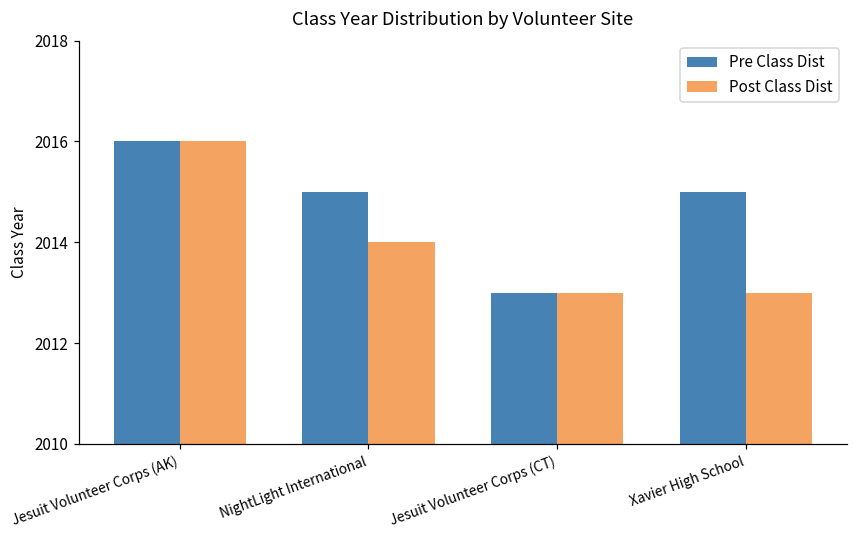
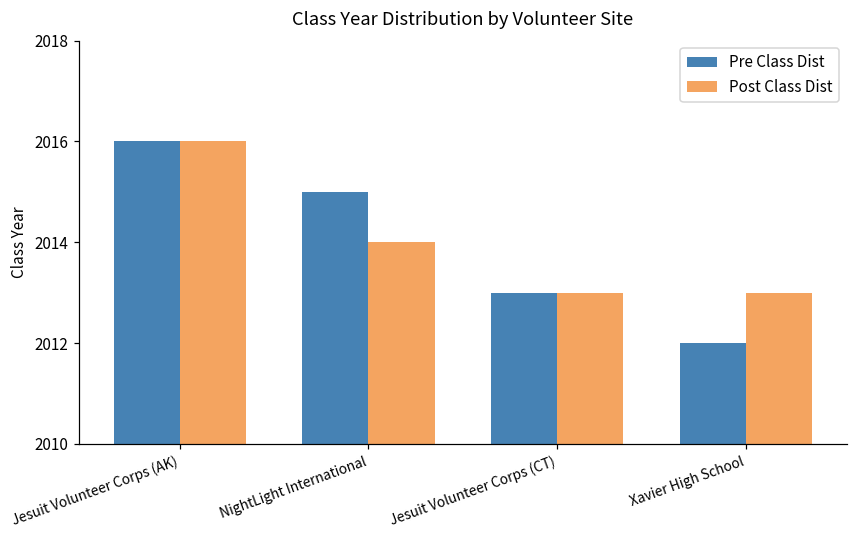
  {
    "Pre Class Dist": {
      "Jesuit Volunteer Corps (AK)": 2016,
      "NightLight International": 2015,
      "Jesuit Volunteer Corps (CT)": 2013,
-     "Xavier High School": 2015
+     "Xavier High School": 2012
    },
    "Post Class Dist": {
      "Jesuit Volunteer Corps (AK)": 2016,
      "NightLight International": 2014,
      "Jesuit Volunteer Corps (CT)": 2013,
      "Xavier High School": 2013
    }
  }
